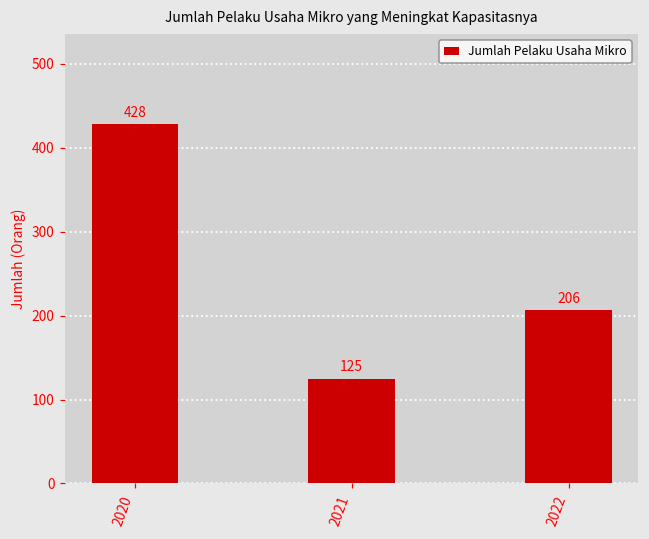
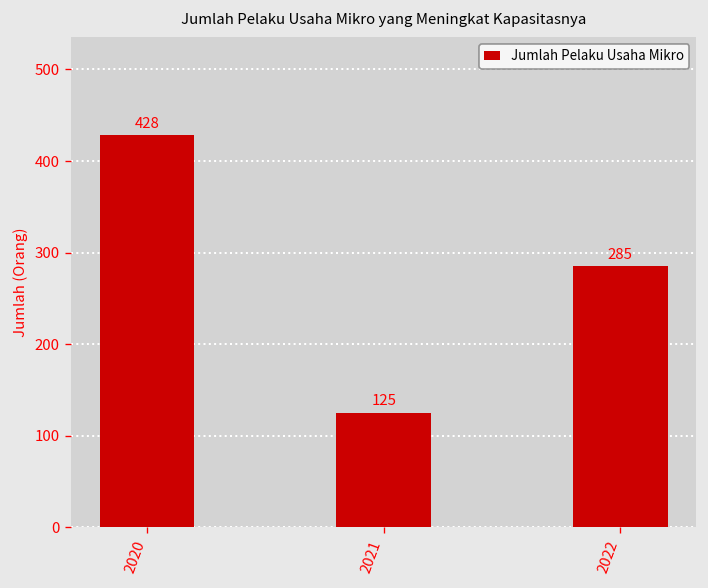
  {
    "2020": 428,
    "2021": 125,
-   "2022": 206
+   "2022": 285
  }
